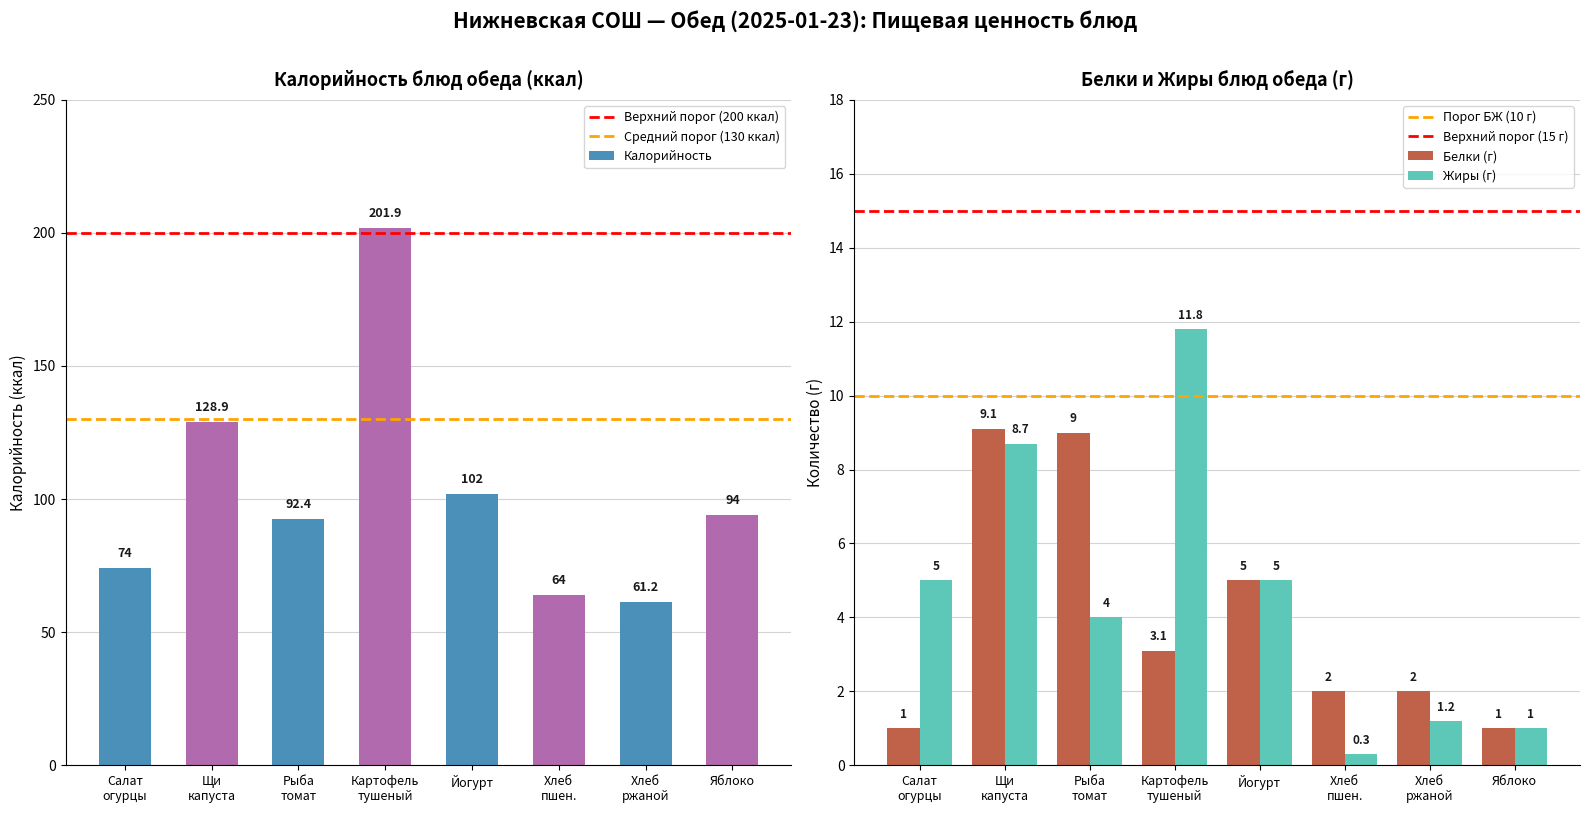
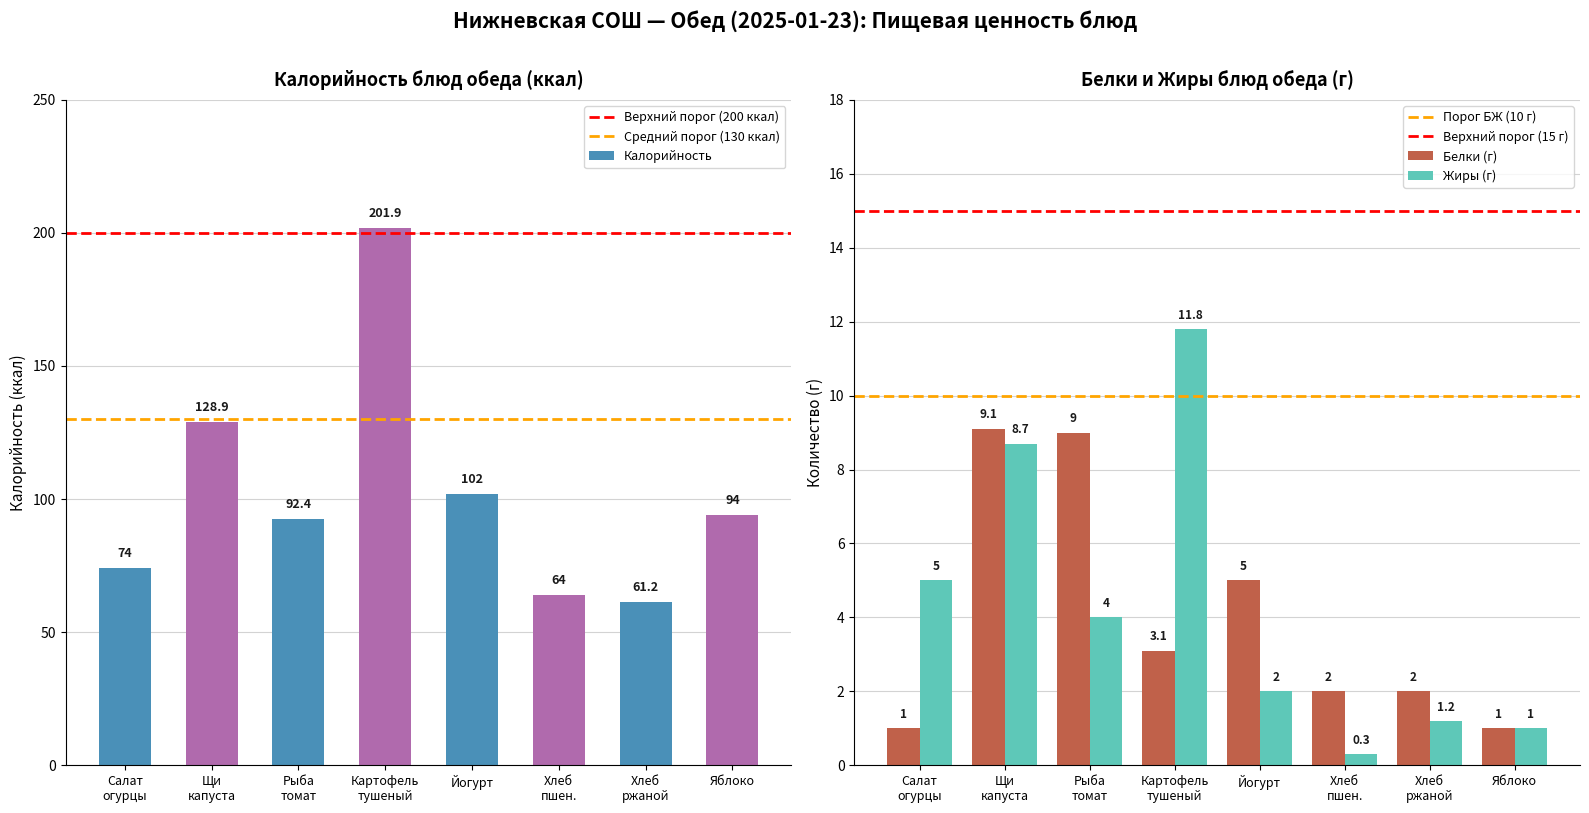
  {
    "Калорийность блюд обеда (ккал)": {
      "Салат огурцы": 74,
      "Щи капуста": 128.9,
      "Рыба томат": 92.4,
      "Картофель тушеный": 201.9,
      "Йогурт": 102,
      "Хлеб пшен.": 64,
      "Хлеб ржаной": 61.2,
      "Яблоко": 94
    },
    "Белки и Жиры блюд обеда (г)": {
      "Белки (г)": {
        "Салат огурцы": 1,
        "Щи капуста": 9.1,
        "Рыба томат": 9,
        "Картофель тушеный": 3.1,
        "Йогурт": 5,
        "Хлеб пшен.": 2,
        "Хлеб ржаной": 2,
        "Яблоко": 1
      },
      "Жиры (г)": {
        "Салат огурцы": 5,
        "Щи капуста": 8.7,
        "Рыба томат": 4,
        "Картофель тушеный": 11.8,
-       "Йогурт": 5,
+       "Йогурт": 2,
        "Хлеб пшен.": 0.3,
        "Хлеб ржаной": 1.2,
        "Яблоко": 1
      }
    }
  }
